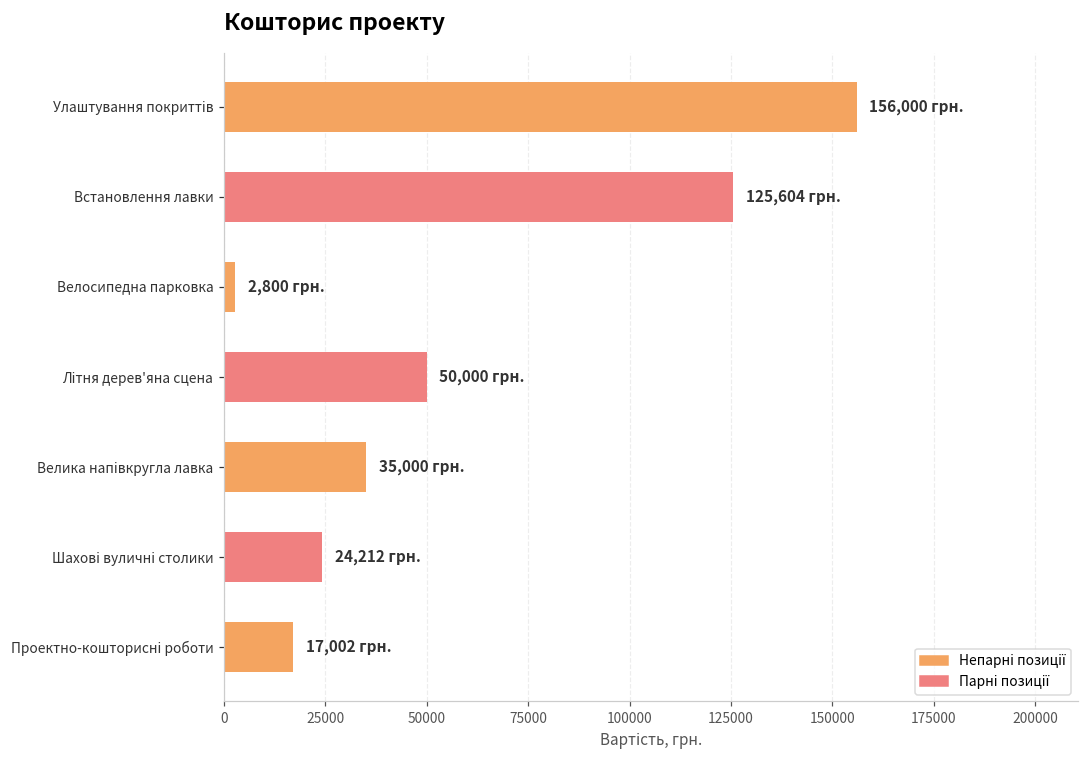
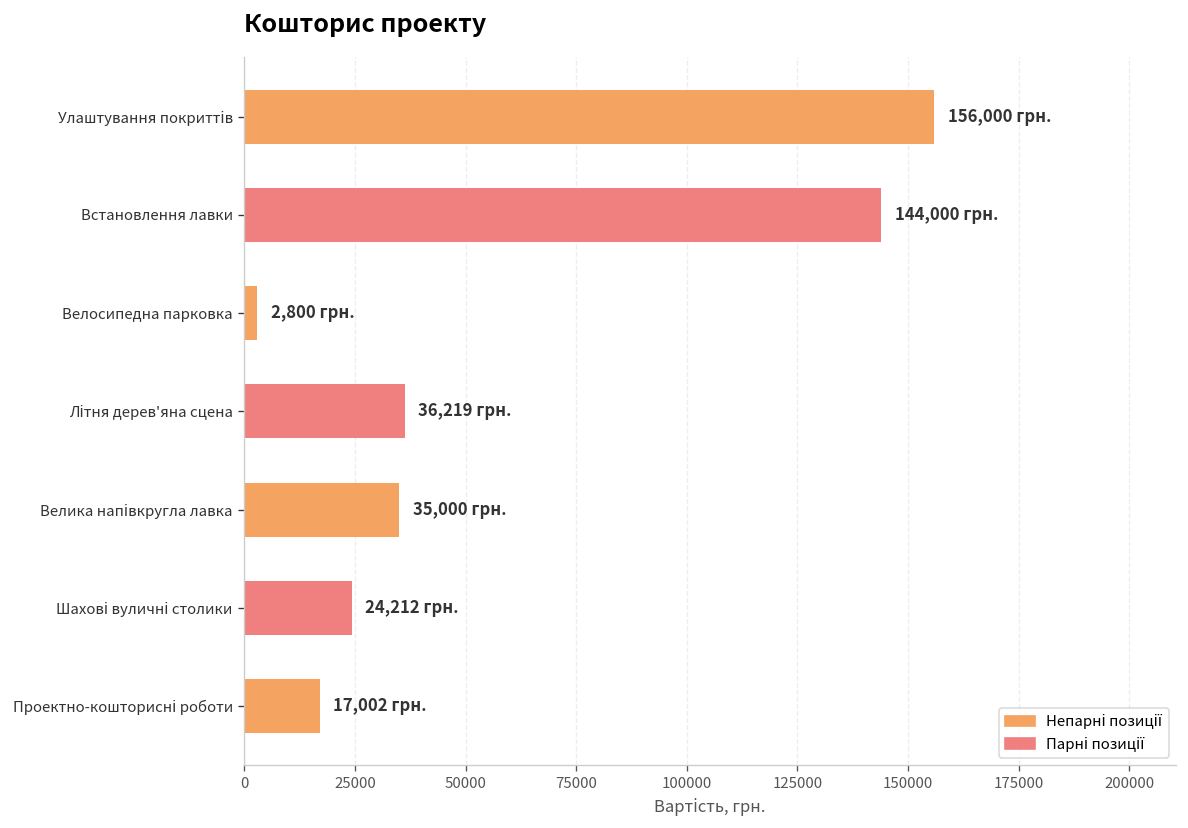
  {
    "Улаштування покриттів": "156,000",
-   "Встановлення лавки": "125,604",
+   "Встановлення лавки": "144,000",
    "Велосипедна парковка": "2,800",
-   "Літня дерев'яна сцена": "50,000",
+   "Літня дерев'яна сцена": "36,219",
    "Велика напівкругла лавка": "35,000",
    "Шахові вуличні столики": "24,212",
    "Проектно-кошторисні роботи": "17,002"
  }
